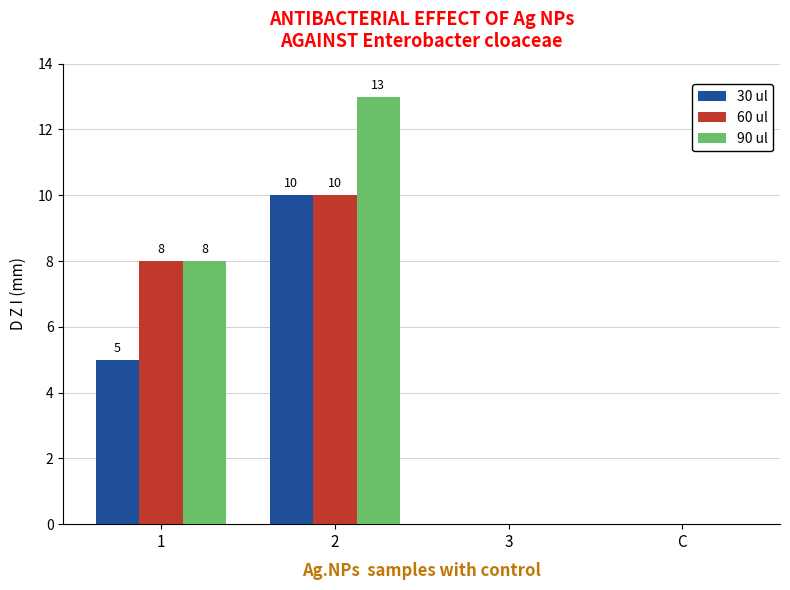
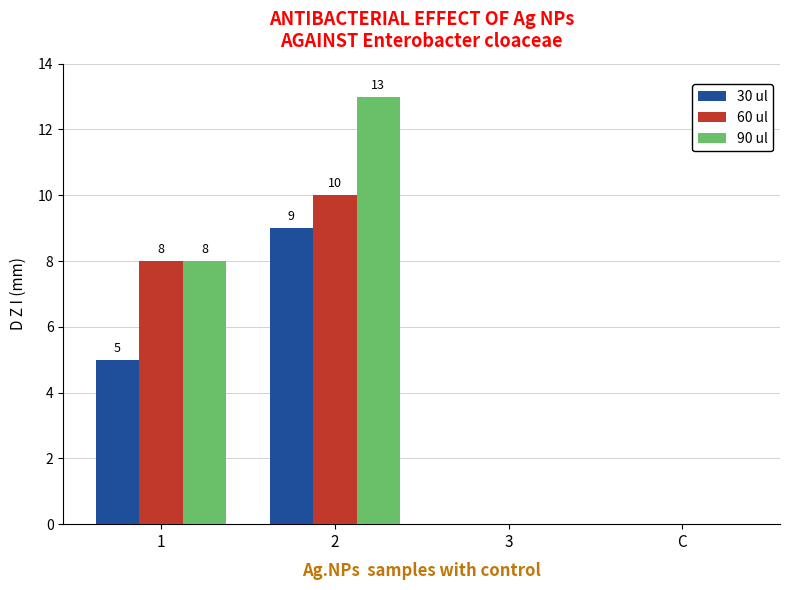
  {
    "30 ul": {
      "1": 5,
-     "2": 10
+     "2": 9
    },
    "60 ul": {
      "1": 8,
      "2": 10
    },
    "90 ul": {
      "1": 8,
      "2": 13
    }
  }
